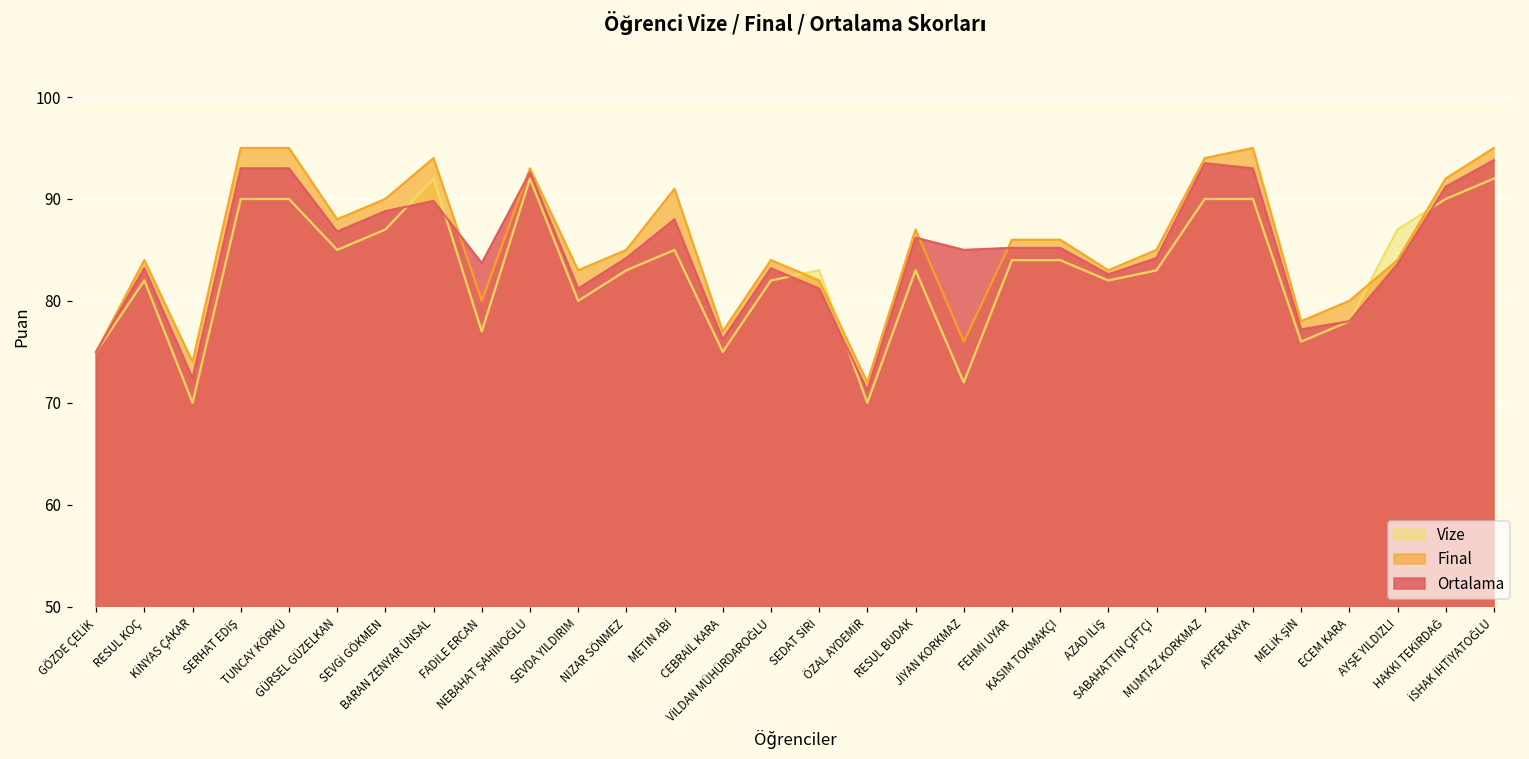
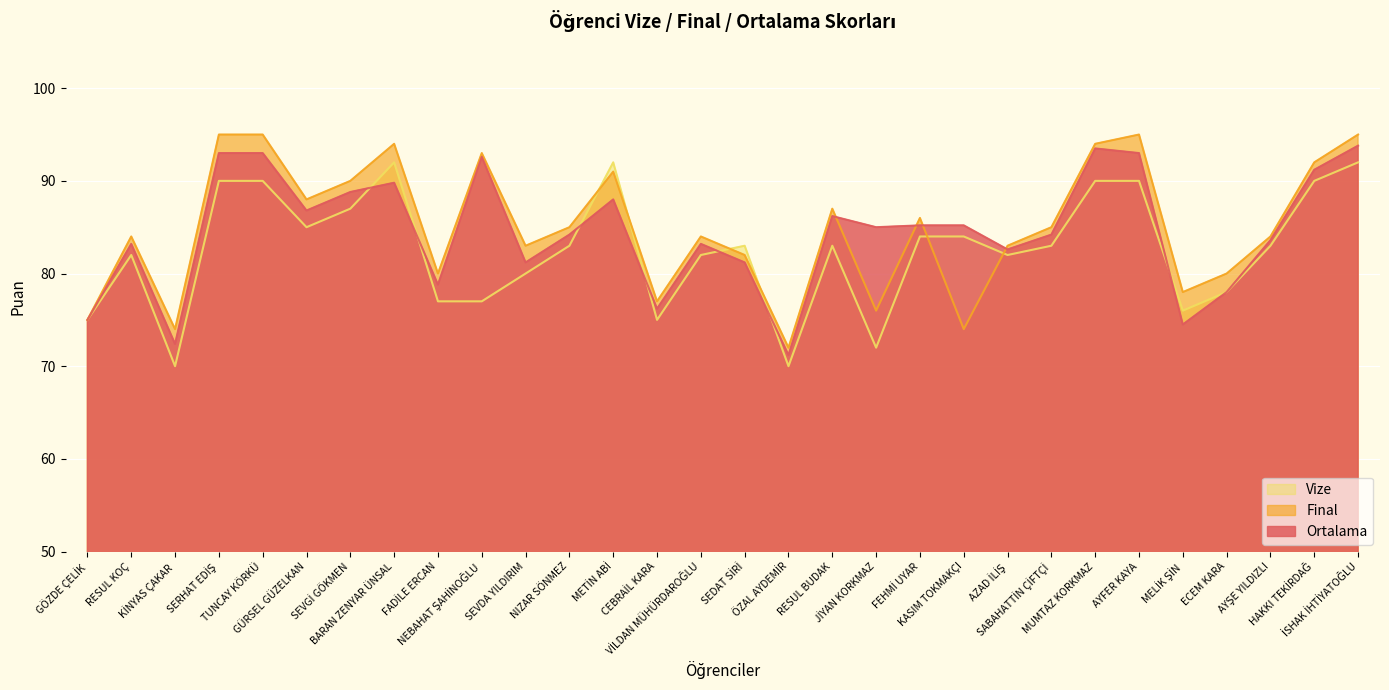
  {
    "Vize": {
      "RESUL KOÇ": 82,
      "KİNYAS ÇAKAR": 70,
      "SERHAT EDİŞ": 90,
      "TUNCAY KÖRKÜ": 90,
      "GÜRSEL GÜZELKAN": 85,
      "SEVGİ GÖKMEN": 87,
      "BARAN ZENYAR ÜNSAL": 92,
      "FADİLE ERCAN": 77,
-     "NEBAHAT ŞAHİNOĞLU": 92,
+     "NEBAHAT ŞAHİNOĞLU": 77,
      "SEVDA YILDIRIM": 80,
      "NIZAR SÖNMEZ": 83,
-     "METİN ABİ": 85,
+     "METİN ABİ": 92,
      "CEBRAİL KARA": 75,
      "VİLDAN MÜHÜRDAROĞLU": 82,
      "SEDAT SİRİ": 83,
      "ÖZAL AYDEMİR": 70,
      "RESUL BUDAK": 83,
      "JİYAN KORKMAZ": 72,
      "FEHMİ UYAR": 84,
      "KASIM TOKMAKÇI": 84,
      "AZAD İLİŞ": 82,
      "SABAHATTİN ÇİFTÇİ": 83,
      "MUMTAZ KORKMAZ": 90,
      "AYFER KAYA": 90,
      "MELİK ŞİN": 76,
-     "AYŞE YILDIZLI": 87,
+     "AYŞE YILDIZLI": 83,
      "HAKKI TEKİRDAĞ": 90,
      "İSHAK İHTİYATOĞLU": 92
    },
    "Final": {
      "RESUL KOÇ": 84,
      "KİNYAS ÇAKAR": 74,
      "SERHAT EDİŞ": 95,
      "TUNCAY KÖRKÜ": 95,
      "GÜRSEL GÜZELKAN": 88,
      "SEVGİ GÖKMEN": 90,
      "BARAN ZENYAR ÜNSAL": 94,
      "FADİLE ERCAN": 80,
      "NEBAHAT ŞAHİNOĞLU": 93,
      "SEVDA YILDIRIM": 83,
      "NIZAR SÖNMEZ": 85,
      "METİN ABİ": 91,
      "CEBRAİL KARA": 77,
      "VİLDAN MÜHÜRDAROĞLU": 84,
      "SEDAT SİRİ": 82,
      "ÖZAL AYDEMİR": 72,
      "RESUL BUDAK": 87,
      "JİYAN KORKMAZ": 76,
      "FEHMİ UYAR": 86,
-     "KASIM TOKMAKÇI": 86,
+     "KASIM TOKMAKÇI": 74,
      "AZAD İLİŞ": 83,
      "SABAHATTİN ÇİFTÇİ": 85,
      "MUMTAZ KORKMAZ": 94,
      "AYFER KAYA": 95,
      "MELİK ŞİN": 78,
      "ECEM KARA": 80,
      "AYŞE YILDIZLI": 84,
      "HAKKI TEKİRDAĞ": 92,
      "İSHAK İHTİYATOĞLU": 95
    },
    "Ortalama": {
      "RESUL KOÇ": 83,
      "KİNYAS ÇAKAR": 72,
      "SERHAT EDİŞ": 93,
      "TUNCAY KÖRKÜ": 93,
      "GÜRSEL GÜZELKAN": 87,
      "SEVGİ GÖKMEN": 89,
      "BARAN ZENYAR ÜNSAL": 90,
-     "FADİLE ERCAN": 84,
+     "FADİLE ERCAN": 79,
      "NEBAHAT ŞAHİNOĞLU": 93,
      "SEVDA YILDIRIM": 81,
      "NIZAR SÖNMEZ": 84,
      "METİN ABİ": 88,
      "CEBRAİL KARA": 76,
      "VİLDAN MÜHÜRDAROĞLU": 83,
      "SEDAT SİRİ": 81,
      "ÖZAL AYDEMİR": 71,
      "RESUL BUDAK": 86,
      "JİYAN KORKMAZ": 85,
      "FEHMİ UYAR": 85,
      "KASIM TOKMAKÇI": 85,
      "AZAD İLİŞ": 83,
      "SABAHATTİN ÇİFTÇİ": 84,
      "MUMTAZ KORKMAZ": 94,
      "AYFER KAYA": 93,
-     "MELİK ŞİN": 77,
+     "MELİK ŞİN": 75,
      "AYŞE YILDIZLI": 84,
      "HAKKI TEKİRDAĞ": 91,
      "İSHAK İHTİYATOĞLU": 94
    }
  }
